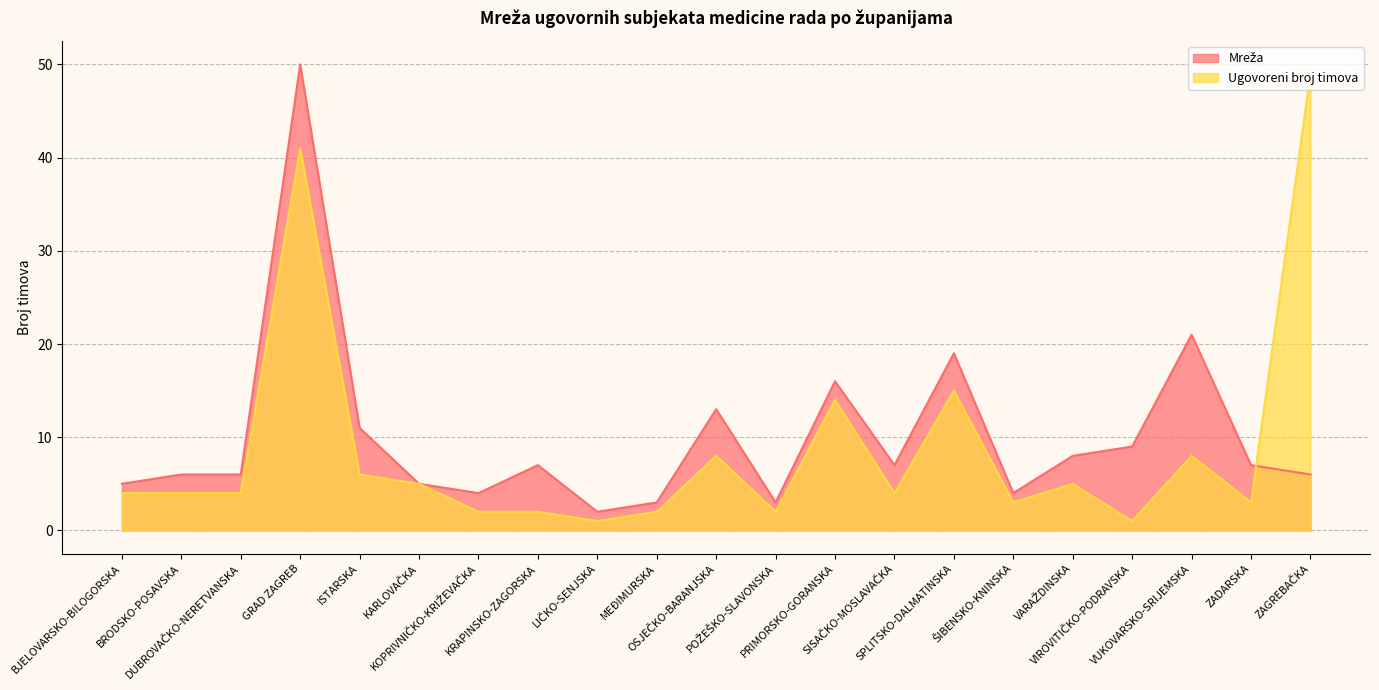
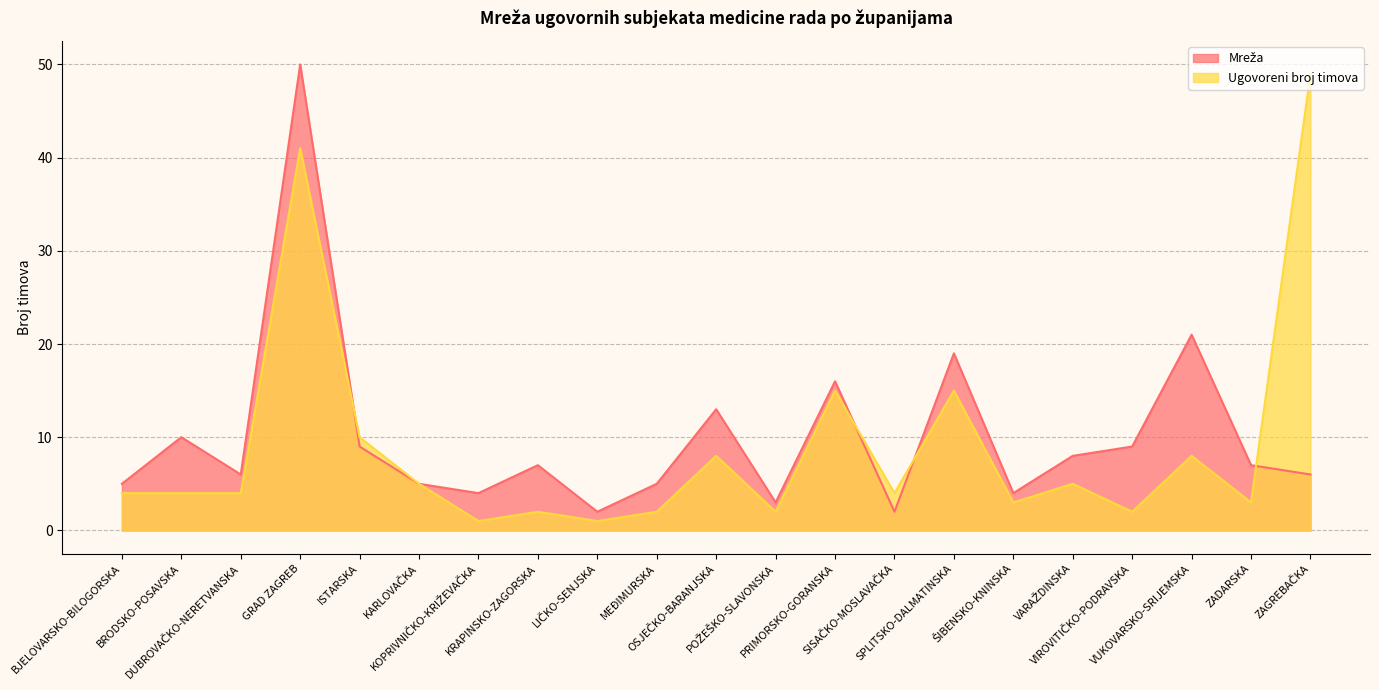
  {
    "Mreža": {
      "BJELOVARSKO-BILOGORSKA": 5,
-     "BRODSKO-POSAVSKA": 6,
+     "BRODSKO-POSAVSKA": 10,
      "DUBROVAČKO-NERETVANSKA": 6,
      "GRAD ZAGREB": 50,
-     "ISTARSKA": 11,
+     "ISTARSKA": 9,
      "KOPRIVNIČKO-KRIŽEVAČKA": 4,
      "KRAPINSKO-ZAGORSKA": 7,
      "LIČKO-SENJSKA": 2,
-     "MEĐIMURSKA": 3,
+     "MEĐIMURSKA": 5,
      "OSJEČKO-BARANJSKA": 13,
      "POŽEŠKO-SLAVONSKA": 3,
      "PRIMORSKO-GORANSKA": 16,
-     "SISAČKO-MOSLAVAČKA": 7,
+     "SISAČKO-MOSLAVAČKA": 2,
      "SPLITSKO-DALMATINSKA": 19,
      "ŠIBENSKO-KNINSKA": 4,
      "VARAŽDINSKA": 8,
      "VIROVITIČKO-PODRAVSKA": 9,
      "VUKOVARSKO-SRIJEMSKA": 21,
      "ZADARSKA": 7,
      "ZAGREBAČKA": 6
    },
    "Ugovoreni broj timova": {
      "BJELOVARSKO-BILOGORSKA": 4,
      "BRODSKO-POSAVSKA": 4,
      "DUBROVAČKO-NERETVANSKA": 4,
      "GRAD ZAGREB": 41,
-     "ISTARSKA": 6,
-     "KOPRIVNIČKO-KRIŽEVAČKA": 2,
+     "ISTARSKA": 10,
+     "KOPRIVNIČKO-KRIŽEVAČKA": 1,
      "KRAPINSKO-ZAGORSKA": 2,
      "LIČKO-SENJSKA": 1,
      "MEĐIMURSKA": 2,
      "OSJEČKO-BARANJSKA": 8,
      "POŽEŠKO-SLAVONSKA": 2,
-     "PRIMORSKO-GORANSKA": 14,
+     "PRIMORSKO-GORANSKA": 15,
      "SISAČKO-MOSLAVAČKA": 4,
      "SPLITSKO-DALMATINSKA": 15,
      "ŠIBENSKO-KNINSKA": 3,
      "VARAŽDINSKA": 5,
-     "VIROVITIČKO-PODRAVSKA": 1,
+     "VIROVITIČKO-PODRAVSKA": 2,
      "VUKOVARSKO-SRIJEMSKA": 8,
      "ZADARSKA": 3
    }
  }
